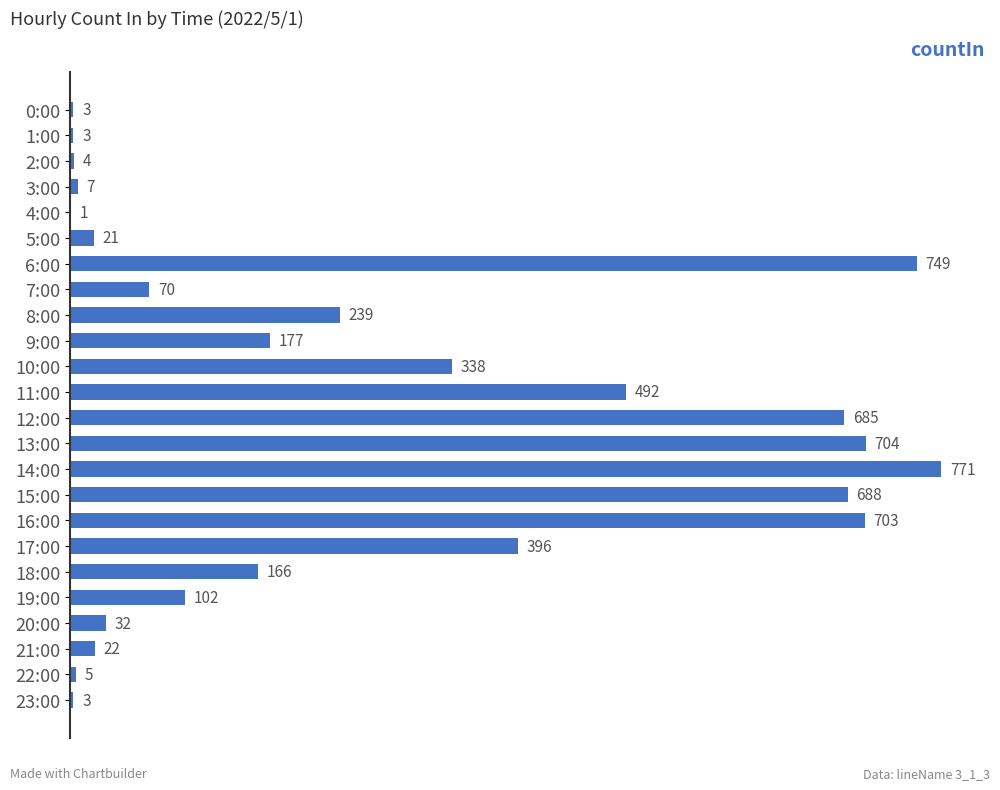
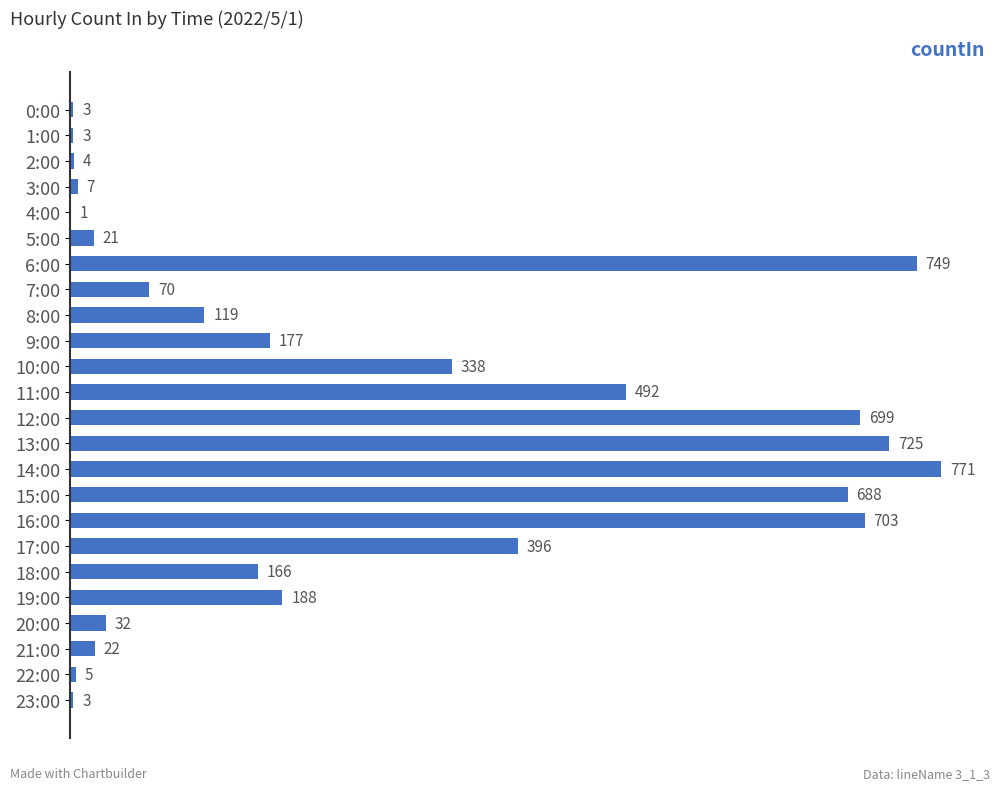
  {
    "0:00": 3,
    "1:00": 3,
    "2:00": 4,
    "3:00": 7,
    "4:00": 1,
    "5:00": 21,
    "6:00": 749,
    "7:00": 70,
-   "8:00": 239,
+   "8:00": 119,
    "9:00": 177,
    "10:00": 338,
    "11:00": 492,
-   "12:00": 685,
-   "13:00": 704,
+   "12:00": 699,
+   "13:00": 725,
    "14:00": 771,
    "15:00": 688,
    "16:00": 703,
    "17:00": 396,
    "18:00": 166,
-   "19:00": 102,
+   "19:00": 188,
    "20:00": 32,
    "21:00": 22,
    "22:00": 5,
    "23:00": 3
  }
